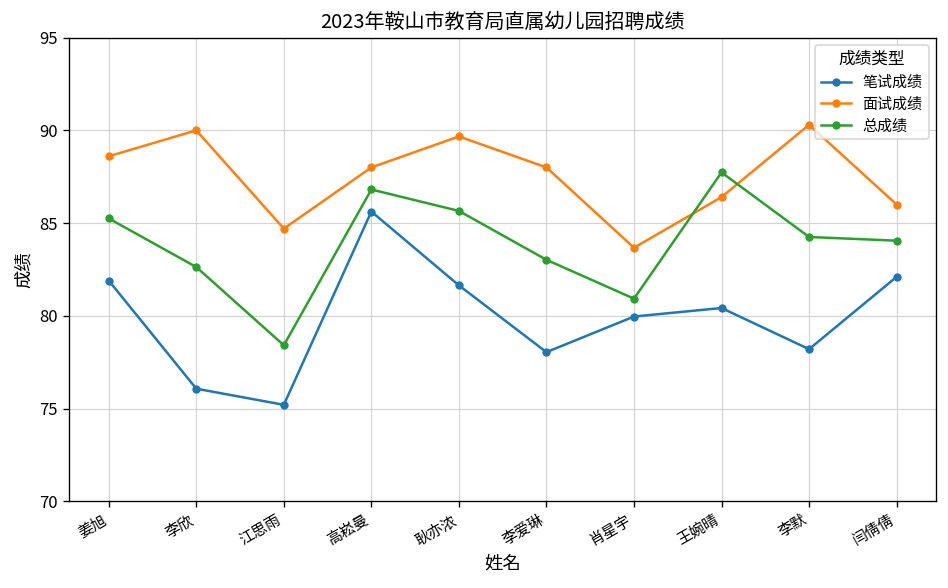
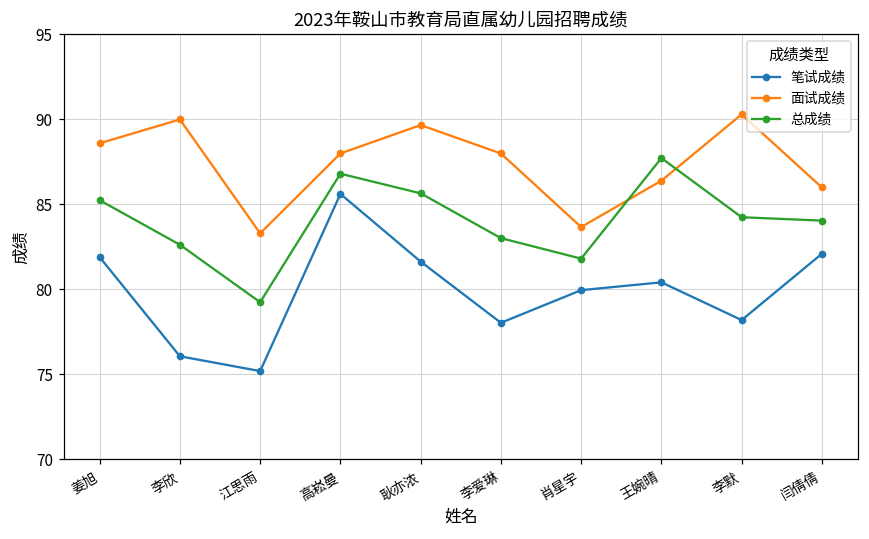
  {
    "笔试成绩": {
      "姜旭": 81.9,
      "李欣": 76.1,
      "江思雨": 75.2,
      "高崧曼": 85.6,
      "耿亦浓": 81.6,
      "李爱琳": 78.0,
      "肖星宇": 80.0,
      "王婉晴": 80.4,
      "李默": 78.2,
      "闫倩倩": 82.1
    },
    "面试成绩": {
      "姜旭": 88.6,
      "李欣": 90.0,
-     "江思雨": 84.7,
+     "江思雨": 83.3,
      "高崧曼": 88.0,
      "耿亦浓": 89.7,
      "李爱琳": 88.0,
      "肖星宇": 83.7,
      "王婉晴": 86.4,
      "李默": 90.3,
      "闫倩倩": 86.0
    },
    "总成绩": {
      "姜旭": 85.3,
      "李欣": 82.6,
-     "江思雨": 78.4,
+     "江思雨": 79.3,
      "高崧曼": 86.8,
      "耿亦浓": 85.7,
      "李爱琳": 83.0,
-     "肖星宇": 80.9,
+     "肖星宇": 81.8,
      "王婉晴": 87.7,
      "李默": 84.3,
      "闫倩倩": 84.1
    }
  }
